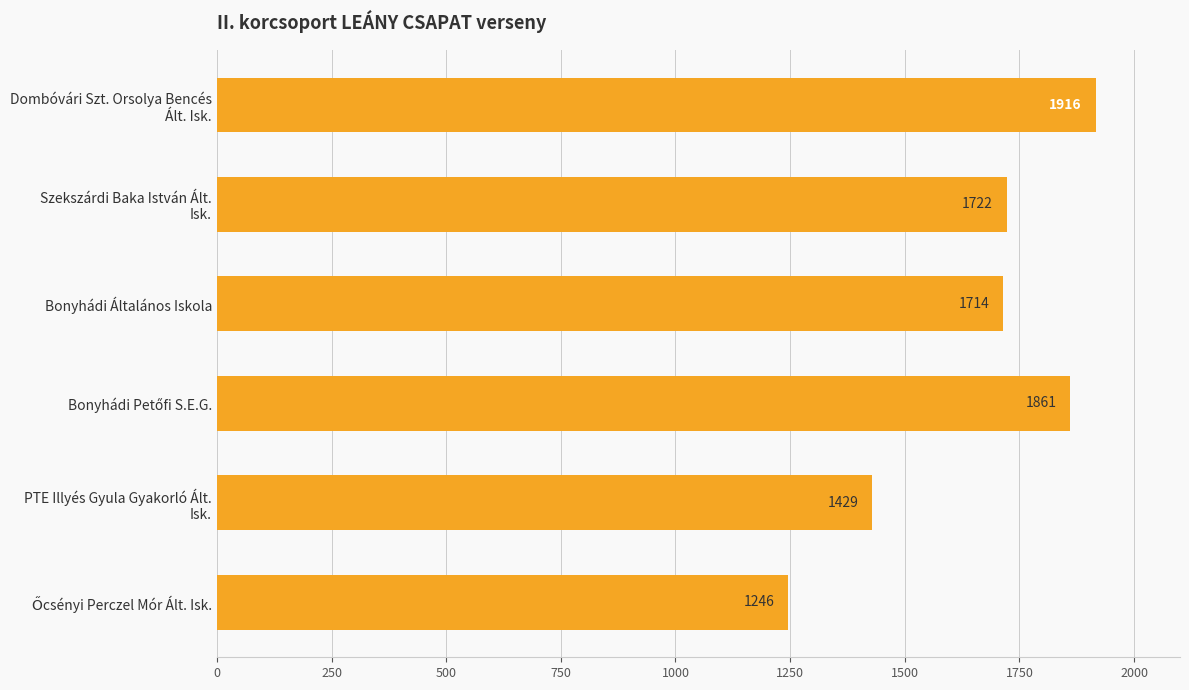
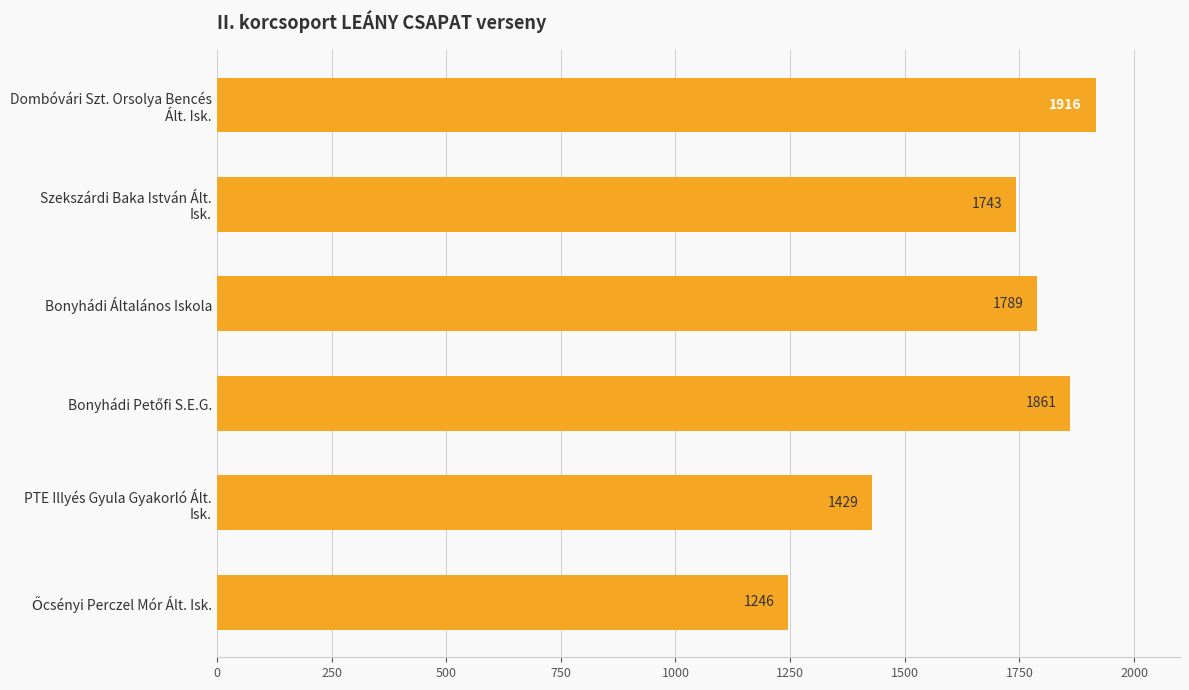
  {
    "Dombóvári Szt. Orsolya Bencés Ált. Isk.": 1916,
-   "Szekszárdi Baka István Ált. Isk.": 1722,
-   "Bonyhádi Általános Iskola": 1714,
+   "Szekszárdi Baka István Ált. Isk.": 1743,
+   "Bonyhádi Általános Iskola": 1789,
    "Bonyhádi Petőfi S.E.G.": 1861,
    "PTE Illyés Gyula Gyakorló Ált. Isk.": 1429,
    "Őcsényi Perczel Mór Ált. Isk.": 1246
  }
